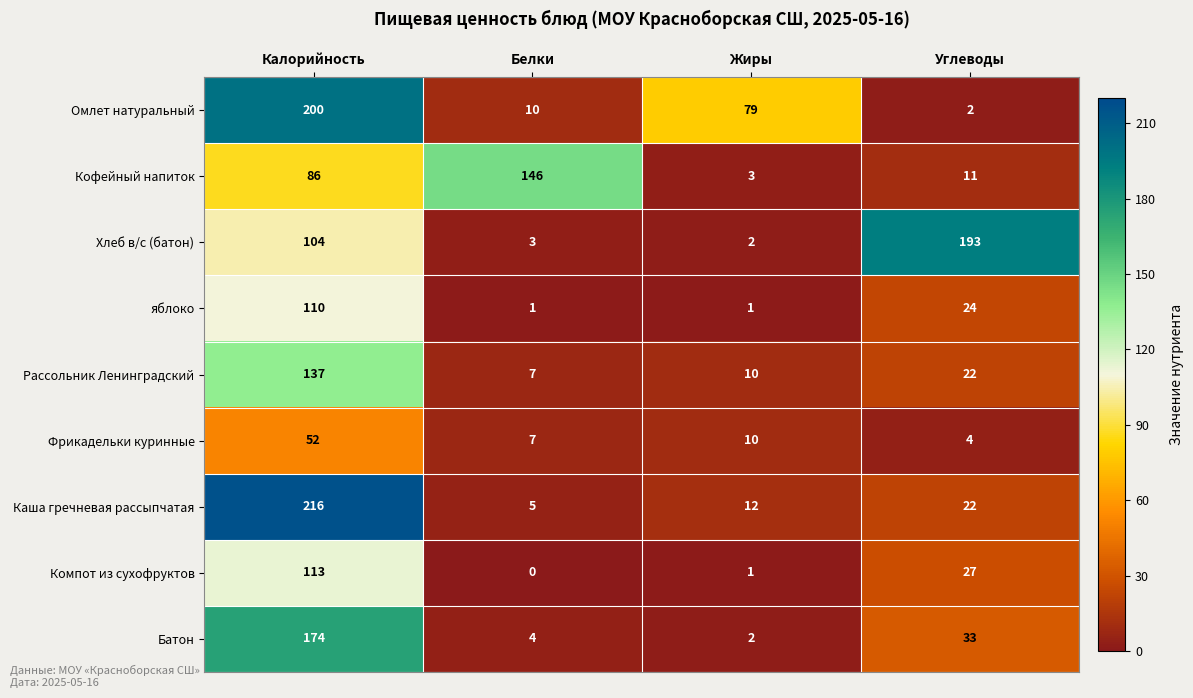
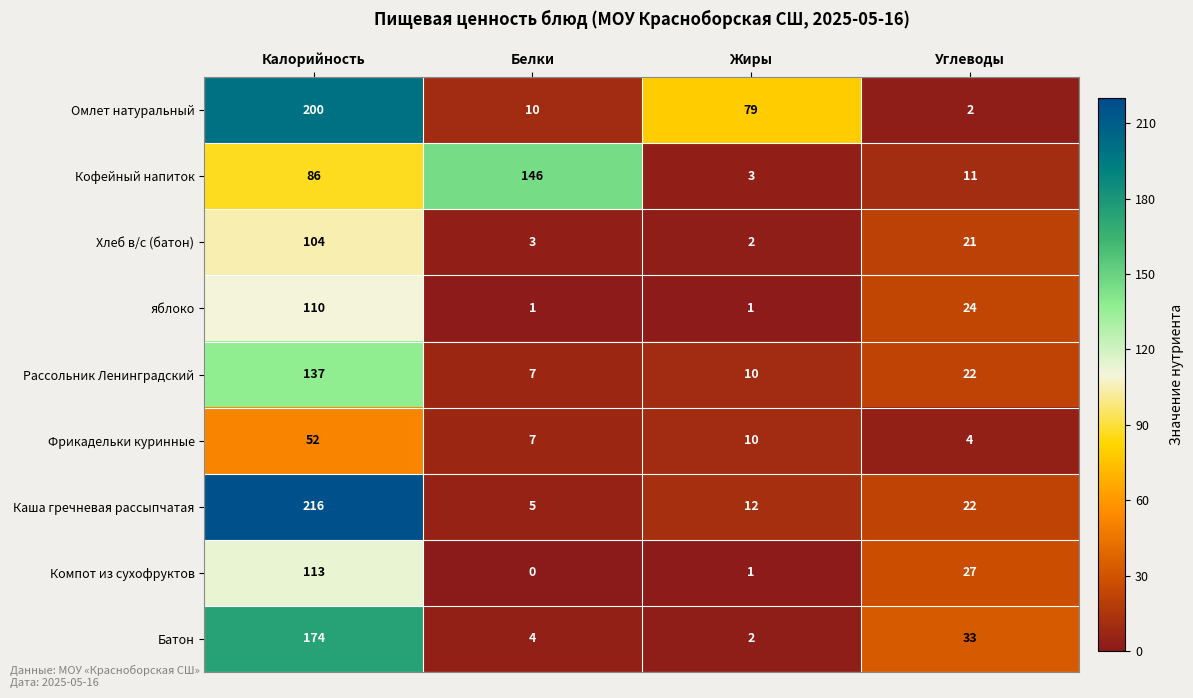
  {
    "Омлет натуральный": {
      "Калорийность": 200,
      "Белки": 10,
      "Жиры": 79,
      "Углеводы": 2
    },
    "Кофейный напиток": {
      "Калорийность": 86,
      "Белки": 146,
      "Жиры": 3,
      "Углеводы": 11
    },
    "Хлеб в/с (батон)": {
      "Калорийность": 104,
      "Белки": 3,
      "Жиры": 2,
-     "Углеводы": 193
+     "Углеводы": 21
    },
    "яблоко": {
      "Калорийность": 110,
      "Белки": 1,
      "Жиры": 1,
      "Углеводы": 24
    },
    "Рассольник Ленинградский": {
      "Калорийность": 137,
      "Белки": 7,
      "Жиры": 10,
      "Углеводы": 22
    },
    "Фрикадельки куринные": {
      "Калорийность": 52,
      "Белки": 7,
      "Жиры": 10,
      "Углеводы": 4
    },
    "Каша гречневая рассыпчатая": {
      "Калорийность": 216,
      "Белки": 5,
      "Жиры": 12,
      "Углеводы": 22
    },
    "Компот из сухофруктов": {
      "Калорийность": 113,
      "Белки": 0,
      "Жиры": 1,
      "Углеводы": 27
    },
    "Батон": {
      "Калорийность": 174,
      "Белки": 4,
      "Жиры": 2,
      "Углеводы": 33
    }
  }
